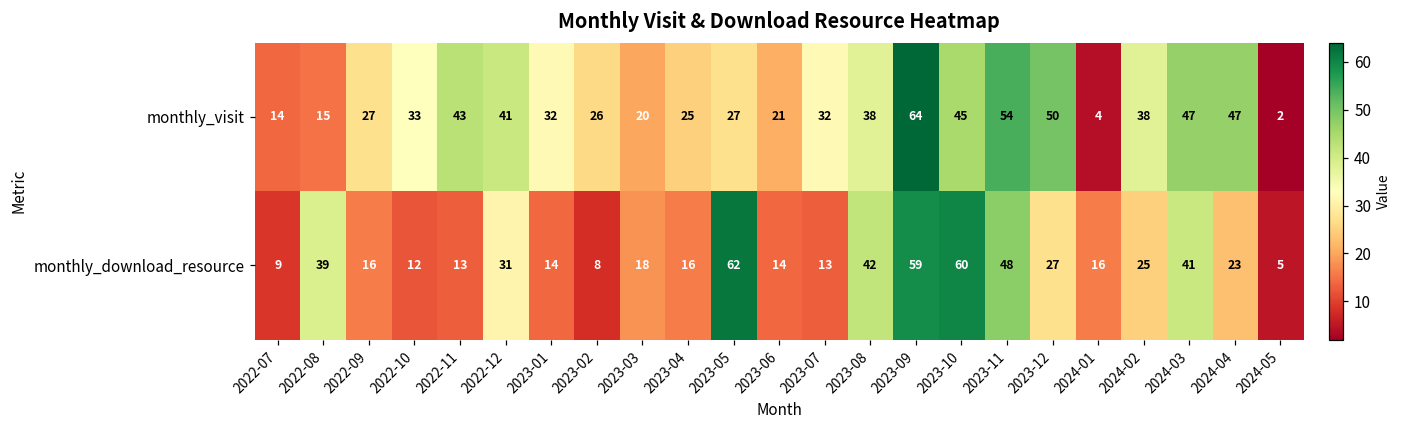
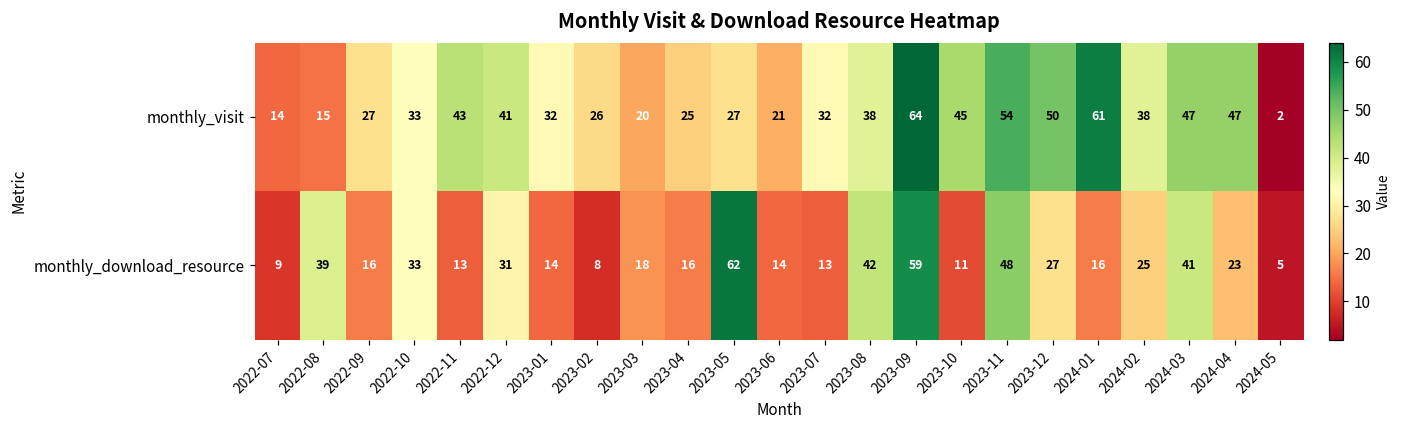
  {
    "monthly_visit": {
      "2022-07": 14,
      "2022-08": 15,
      "2022-09": 27,
      "2022-10": 33,
      "2022-11": 43,
      "2022-12": 41,
      "2023-01": 32,
      "2023-02": 26,
      "2023-03": 20,
      "2023-04": 25,
      "2023-05": 27,
      "2023-06": 21,
      "2023-07": 32,
      "2023-08": 38,
      "2023-09": 64,
      "2023-10": 45,
      "2023-11": 54,
      "2023-12": 50,
-     "2024-01": 4,
+     "2024-01": 61,
      "2024-02": 38,
      "2024-03": 47,
      "2024-04": 47,
      "2024-05": 2
    },
    "monthly_download_resource": {
      "2022-07": 9,
      "2022-08": 39,
      "2022-09": 16,
-     "2022-10": 12,
+     "2022-10": 33,
      "2022-11": 13,
      "2022-12": 31,
      "2023-01": 14,
      "2023-02": 8,
      "2023-03": 18,
      "2023-04": 16,
      "2023-05": 62,
      "2023-06": 14,
      "2023-07": 13,
      "2023-08": 42,
      "2023-09": 59,
-     "2023-10": 60,
+     "2023-10": 11,
      "2023-11": 48,
      "2023-12": 27,
      "2024-01": 16,
      "2024-02": 25,
      "2024-03": 41,
      "2024-04": 23,
      "2024-05": 5
    }
  }
